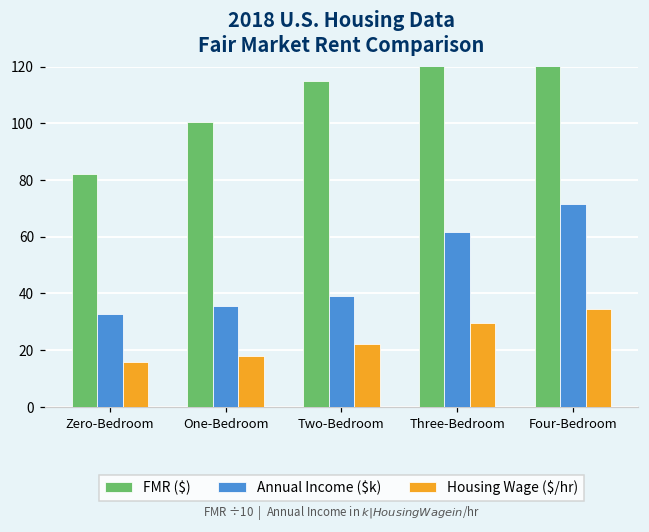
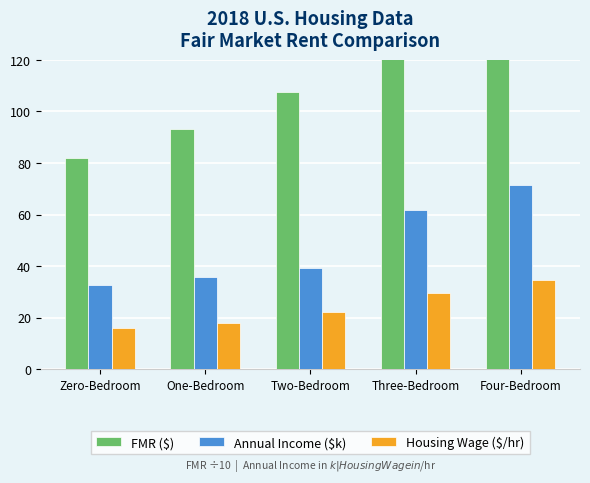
  {
    "FMR ($)": {
      "Zero-Bedroom": 82,
-     "One-Bedroom": 101,
-     "Two-Bedroom": 115
+     "One-Bedroom": 93,
+     "Two-Bedroom": 107
    },
    "Annual Income ($k)": {
      "Zero-Bedroom": 33,
      "One-Bedroom": 36,
      "Two-Bedroom": 39,
      "Three-Bedroom": 62,
      "Four-Bedroom": 72
    },
    "Housing Wage ($/hr)": {
      "Zero-Bedroom": 16,
      "One-Bedroom": 18,
      "Two-Bedroom": 22,
      "Three-Bedroom": 30,
      "Four-Bedroom": 34
    }
  }
